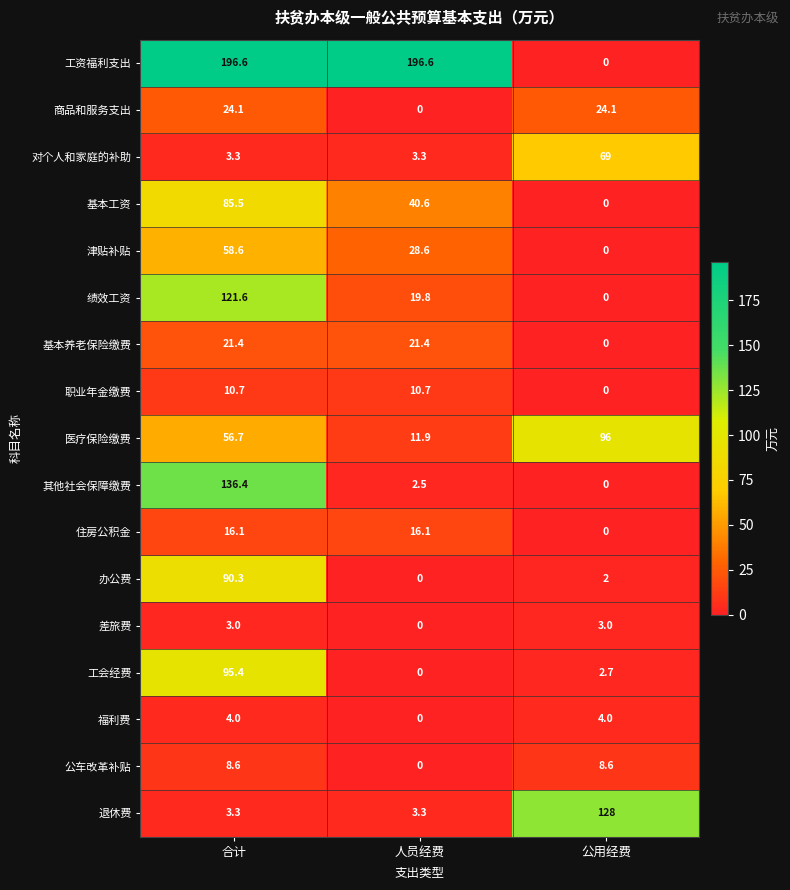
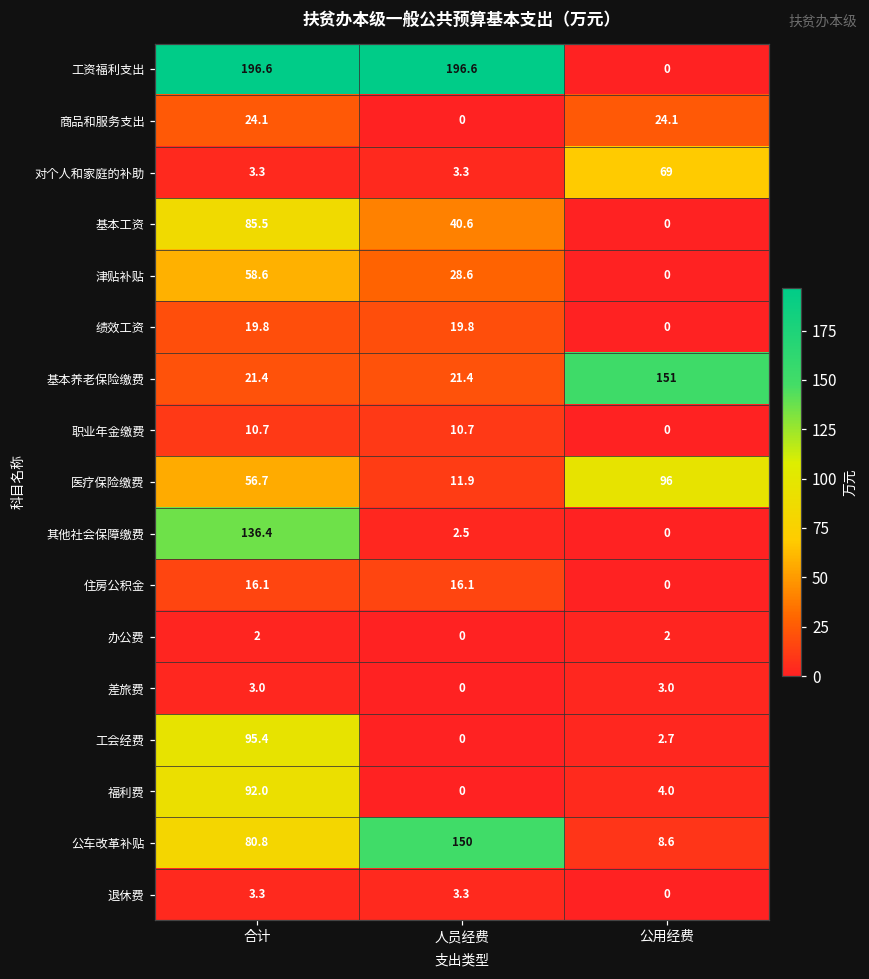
  {
    "工资福利支出": {
      "合计": 196.6,
      "人员经费": 196.6,
      "公用经费": 0
    },
    "商品和服务支出": {
      "合计": 24.1,
      "人员经费": 0,
      "公用经费": 24.1
    },
    "对个人和家庭的补助": {
      "合计": 3.3,
      "人员经费": 3.3,
      "公用经费": 69
    },
    "基本工资": {
      "合计": 85.5,
      "人员经费": 40.6,
      "公用经费": 0
    },
    "津贴补贴": {
      "合计": 58.6,
      "人员经费": 28.6,
      "公用经费": 0
    },
    "绩效工资": {
-     "合计": 121.6,
+     "合计": 19.8,
      "人员经费": 19.8,
      "公用经费": 0
    },
    "基本养老保险缴费": {
      "合计": 21.4,
      "人员经费": 21.4,
-     "公用经费": 0
+     "公用经费": 151
    },
    "职业年金缴费": {
      "合计": 10.7,
      "人员经费": 10.7,
      "公用经费": 0
    },
    "医疗保险缴费": {
      "合计": 56.7,
      "人员经费": 11.9,
      "公用经费": 96
    },
    "其他社会保障缴费": {
      "合计": 136.4,
      "人员经费": 2.5,
      "公用经费": 0
    },
    "住房公积金": {
      "合计": 16.1,
      "人员经费": 16.1,
      "公用经费": 0
    },
    "办公费": {
-     "合计": 90.3,
+     "合计": 2,
      "人员经费": 0,
      "公用经费": 2
    },
    "差旅费": {
      "合计": 3.0,
      "人员经费": 0,
      "公用经费": 3.0
    },
    "工会经费": {
      "合计": 95.4,
      "人员经费": 0,
      "公用经费": 2.7
    },
    "福利费": {
-     "合计": 4.0,
+     "合计": 92.0,
      "人员经费": 0,
      "公用经费": 4.0
    },
    "公车改革补贴": {
-     "合计": 8.6,
-     "人员经费": 0,
+     "合计": 80.8,
+     "人员经费": 150,
      "公用经费": 8.6
    },
    "退休费": {
      "合计": 3.3,
      "人员经费": 3.3,
-     "公用经费": 128
+     "公用经费": 0
    }
  }
